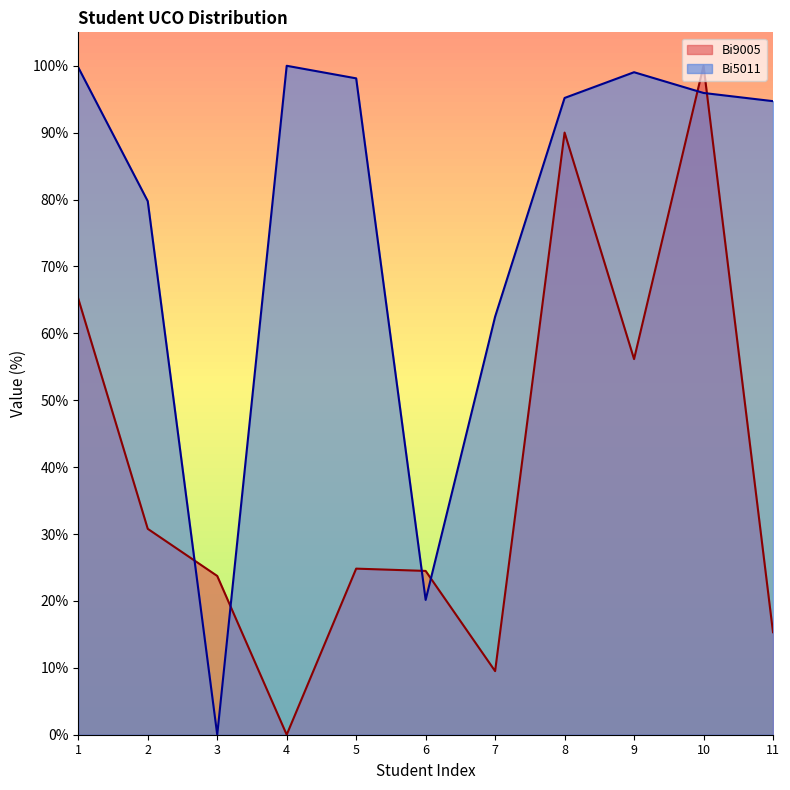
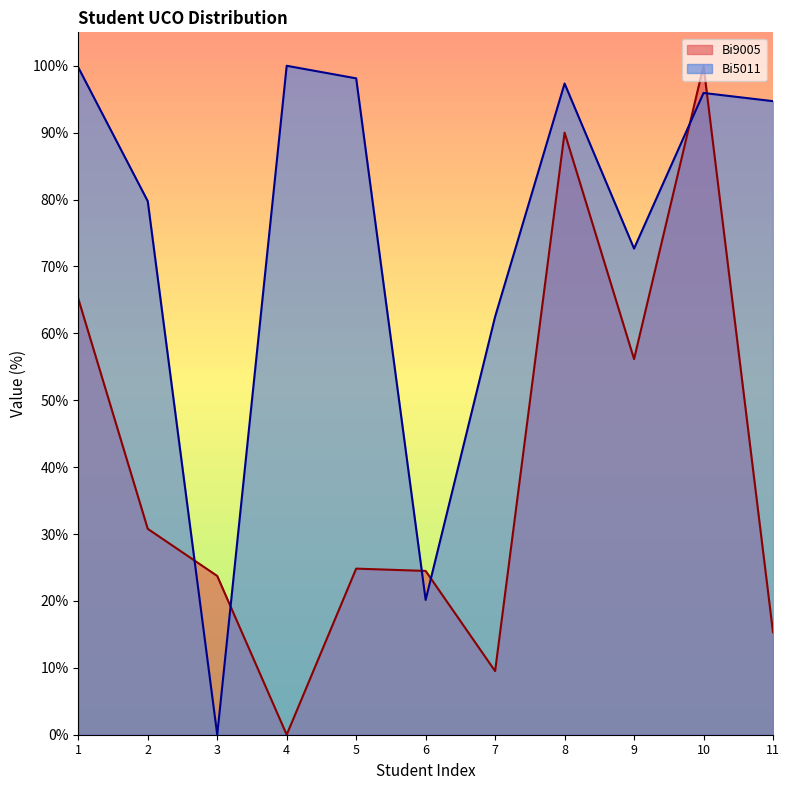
  {
    "Bi9005": {
      "1": "65%",
      "2": "31%",
      "3": "24%",
      "4": "0%",
      "5": "25%",
      "6": "24%",
      "7": "10%",
      "8": "90%",
      "9": "56%",
      "11": "15%"
    },
    "Bi5011": {
      "1": "100%",
      "2": "80%",
      "3": "0%",
      "4": "100%",
      "5": "98%",
      "6": "20%",
      "7": "62%",
-     "8": "95%",
-     "9": "99%",
+     "8": "97%",
+     "9": "73%",
      "10": "96%",
      "11": "95%"
    }
  }
